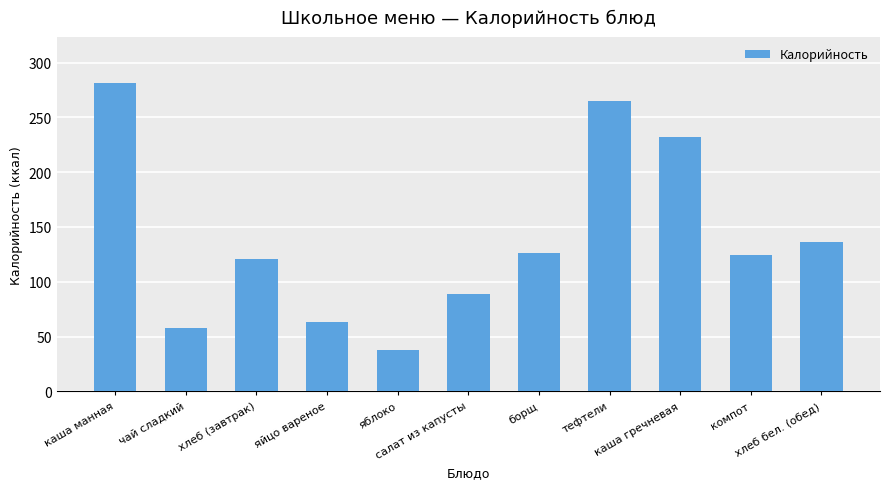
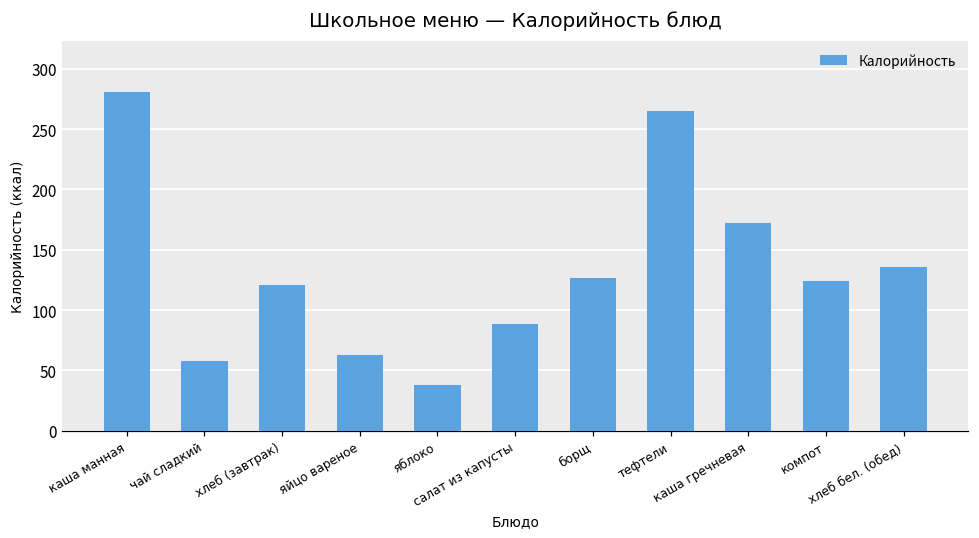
  {
    "каша манная": 281,
    "чай сладкий": 58,
    "хлеб (завтрак)": 121,
    "яйцо вареное": 63,
    "яблоко": 38,
    "салат из капусты": 89,
    "борщ": 126,
    "тефтели": 265,
-   "каша гречневая": 232,
+   "каша гречневая": 172,
    "компот": 124,
    "хлеб бел. (обед)": 136
  }
